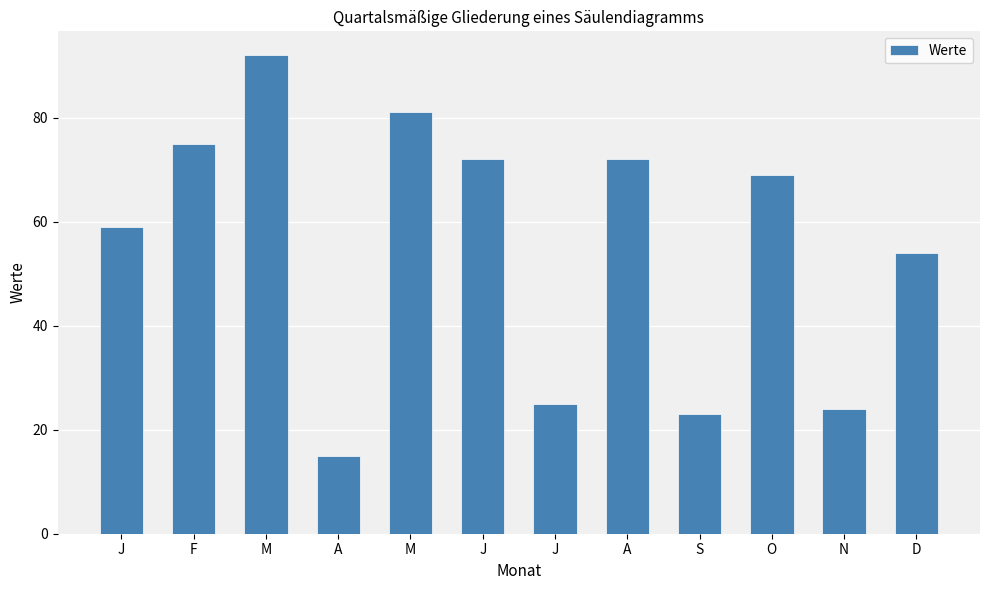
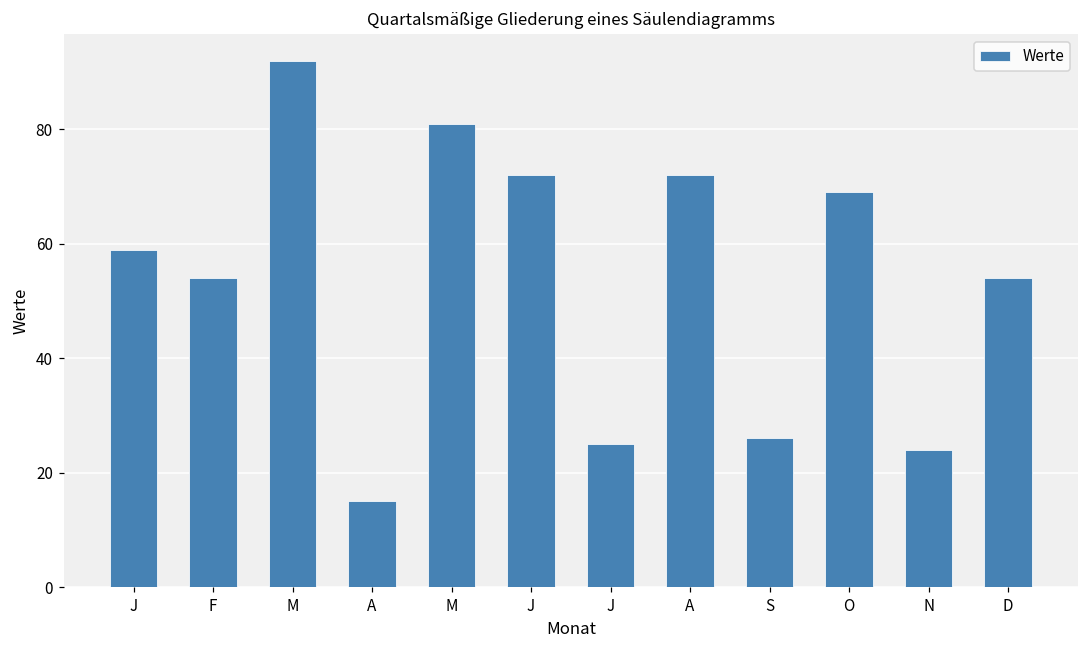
  {
-   "F": 75,
-   "S": 23,
+   "F": 54,
+   "S": 26,
    "O": 69,
    "N": 24,
    "D": 54
  }
